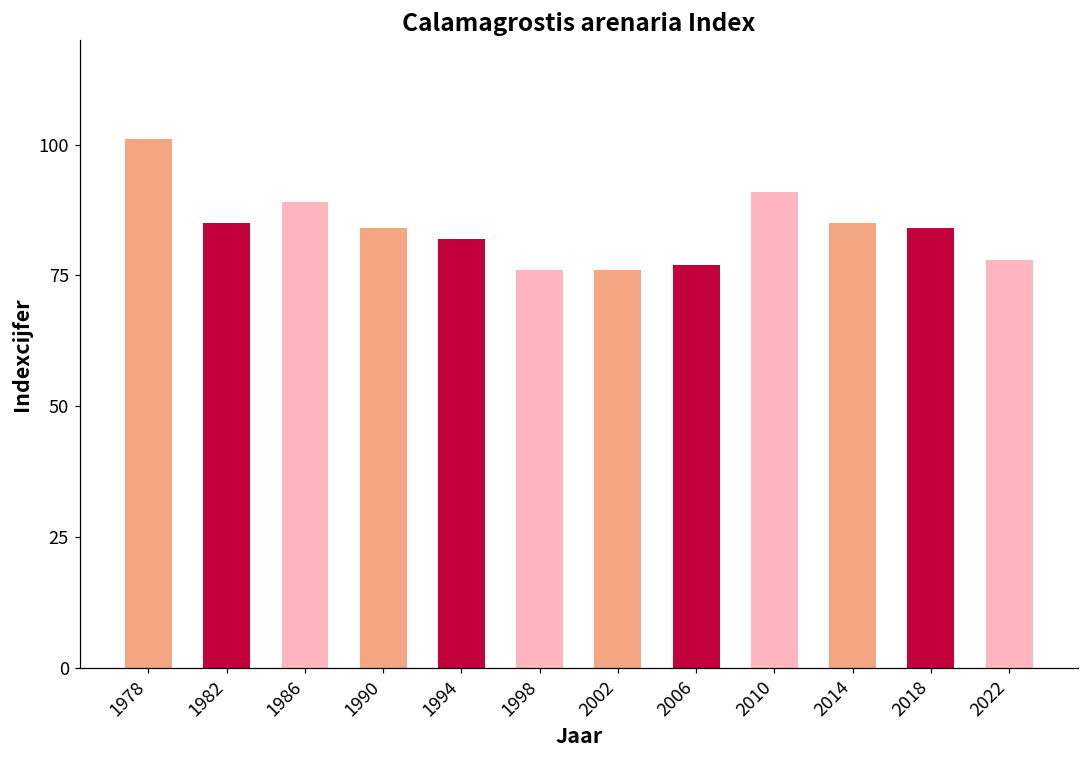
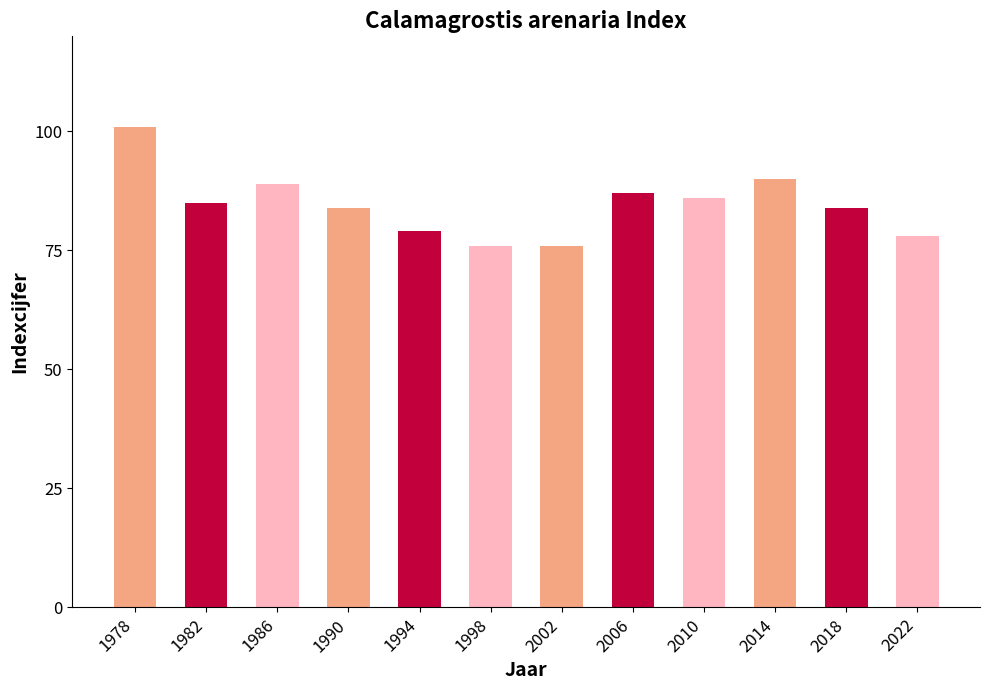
  {
    "1978": 101,
    "1982": 85,
    "1986": 89,
    "1990": 84,
-   "1994": 82,
+   "1994": 79,
    "1998": 76,
    "2002": 76,
-   "2006": 77,
-   "2010": 91,
-   "2014": 85,
+   "2006": 87,
+   "2010": 86,
+   "2014": 90,
    "2018": 84,
    "2022": 78
  }
